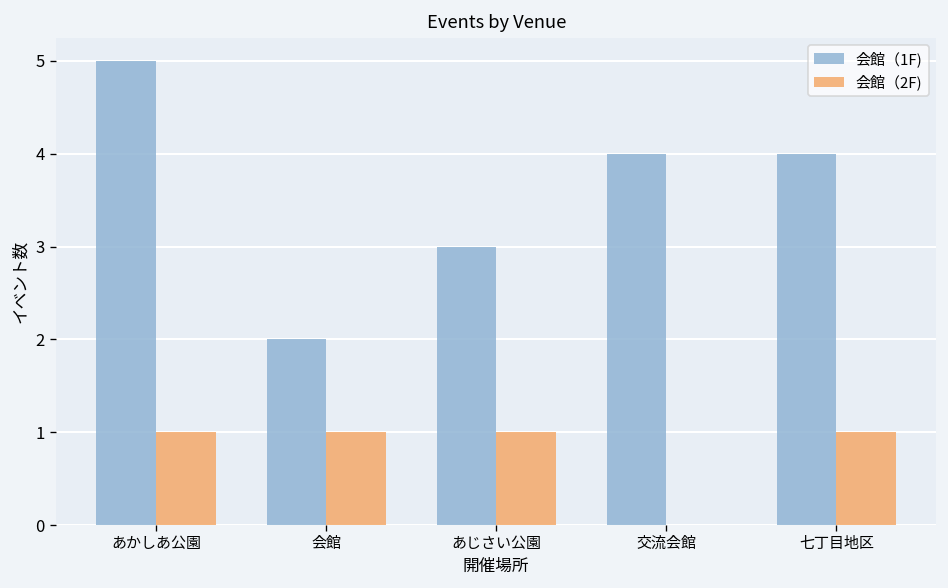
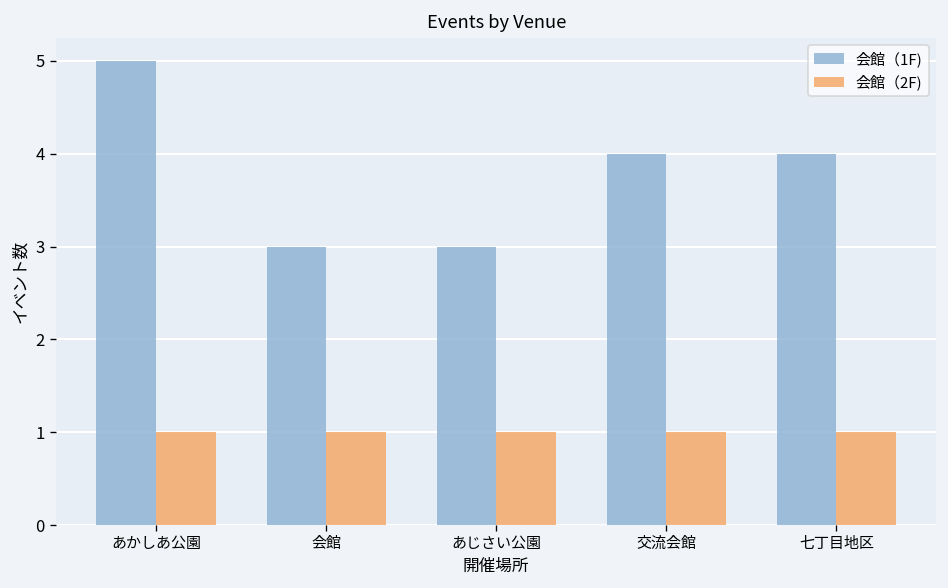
  {
    "会館（1F)": {
      "あかしあ公園": 5,
-     "会館": 2,
+     "会館": 3,
      "あじさい公園": 3,
      "交流会館": 4,
      "七丁目地区": 4
    },
    "会館（2F)": {
      "あかしあ公園": 1,
      "会館": 1,
      "あじさい公園": 1,
-     "交流会館": 0,
+     "交流会館": 1,
      "七丁目地区": 1
    }
  }
